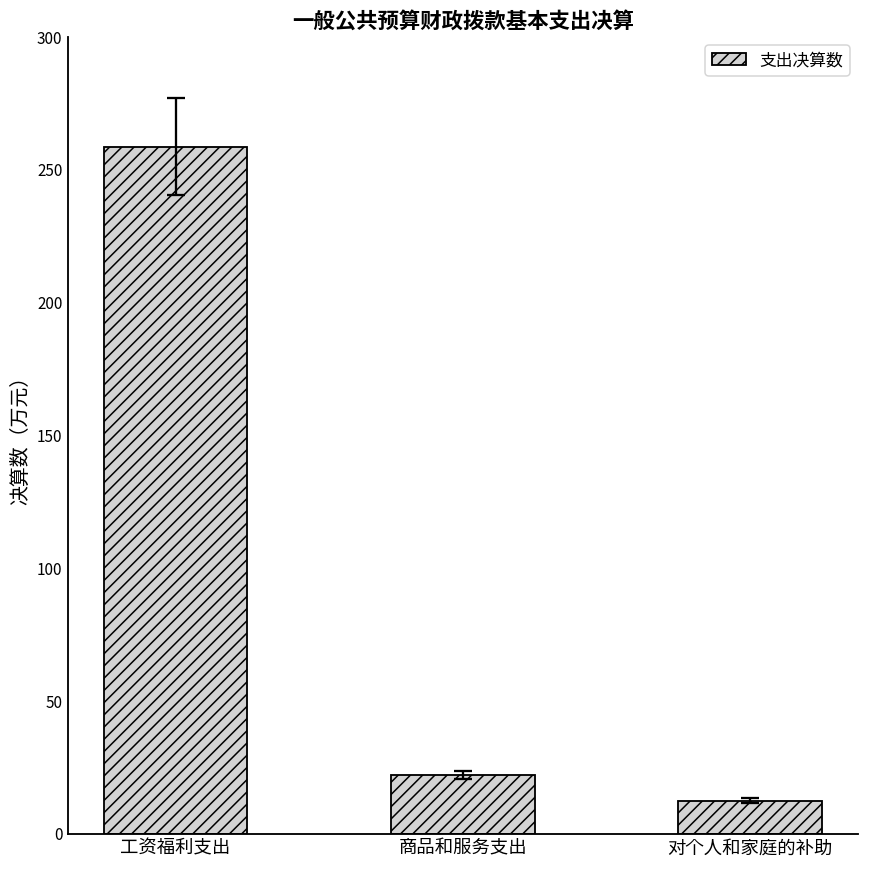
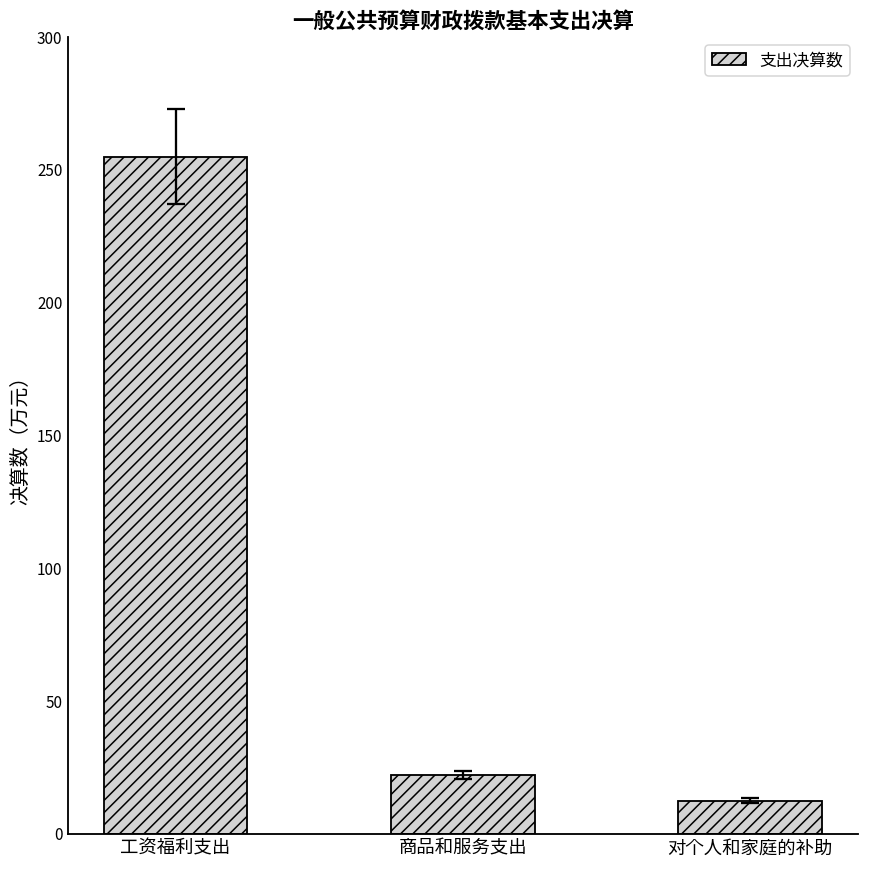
  {
    "支出决算数": {
-     "工资福利支出": 259,
+     "工资福利支出": 255,
      "商品和服务支出": 22,
      "对个人和家庭的补助": 13
    }
  }
